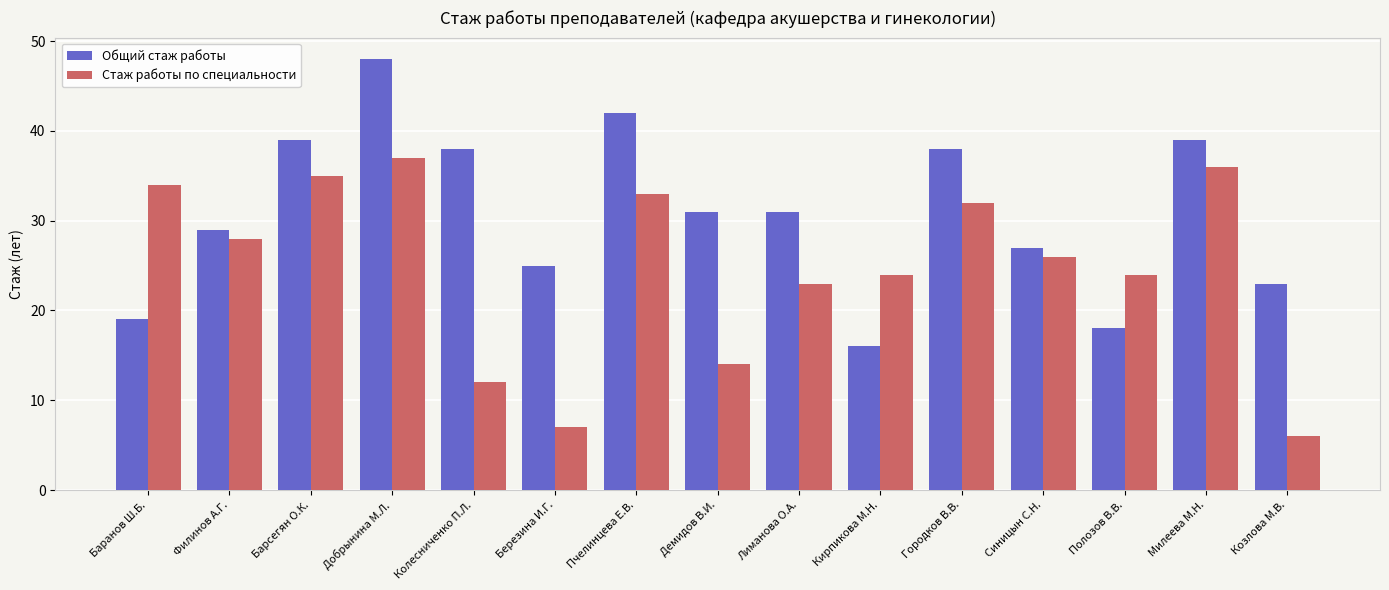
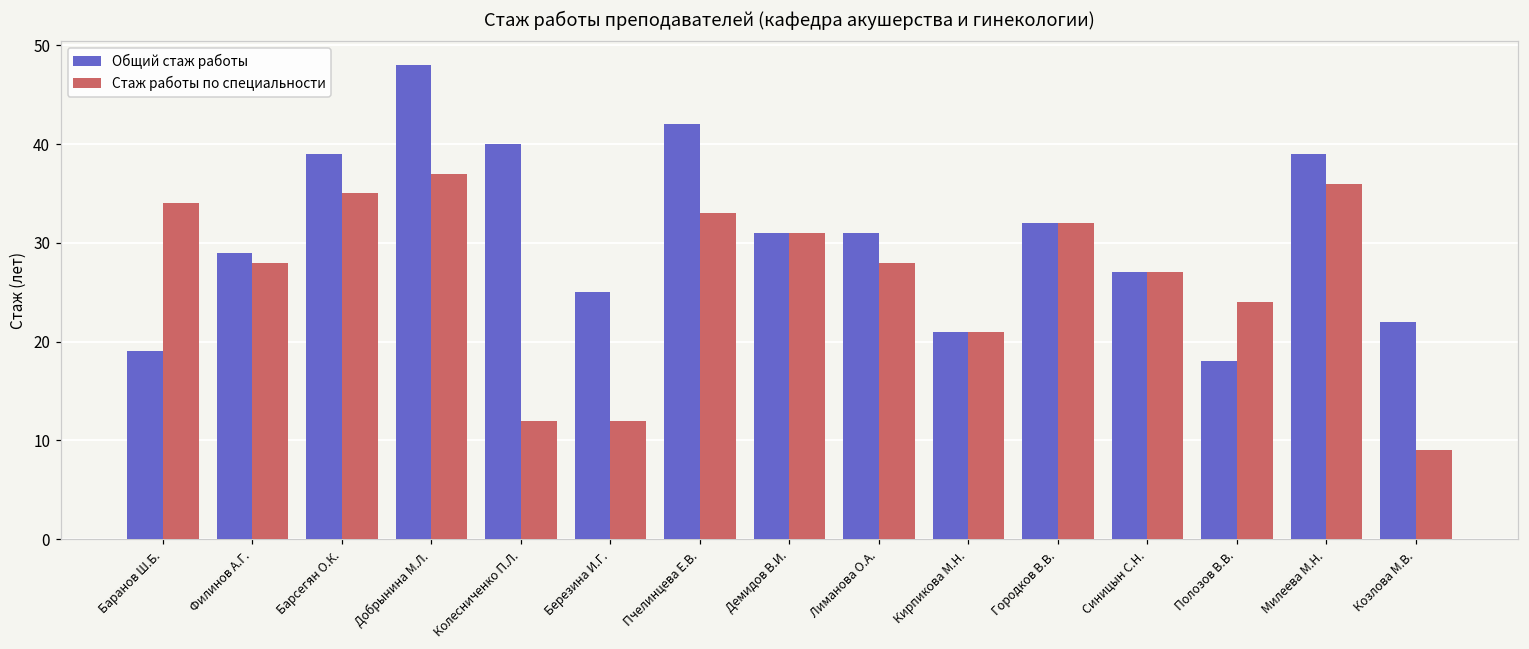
  {
    "Общий стаж работы": {
      "Баранов Ш.Б.": 19,
      "Филинов А.Г.": 29,
      "Барсегян О.К.": 39,
      "Добрынина М.Л.": 48,
-     "Колесниченко П.Л.": 38,
+     "Колесниченко П.Л.": 40,
      "Березина И.Г.": 25,
      "Пчелинцева Е.В.": 42,
      "Демидов В.И.": 31,
      "Лиманова О.А.": 31,
-     "Кирпикова М.Н.": 16,
-     "Городков В.В.": 38,
+     "Кирпикова М.Н.": 21,
+     "Городков В.В.": 32,
      "Синицын С.Н.": 27,
      "Полозов В.В.": 18,
      "Милеева М.Н.": 39,
-     "Козлова М.В.": 23
+     "Козлова М.В.": 22
    },
    "Стаж работы по специальности": {
      "Баранов Ш.Б.": 34,
      "Филинов А.Г.": 28,
      "Барсегян О.К.": 35,
      "Добрынина М.Л.": 37,
      "Колесниченко П.Л.": 12,
-     "Березина И.Г.": 7,
+     "Березина И.Г.": 12,
      "Пчелинцева Е.В.": 33,
-     "Демидов В.И.": 14,
-     "Лиманова О.А.": 23,
-     "Кирпикова М.Н.": 24,
+     "Демидов В.И.": 31,
+     "Лиманова О.А.": 28,
+     "Кирпикова М.Н.": 21,
      "Городков В.В.": 32,
-     "Синицын С.Н.": 26,
+     "Синицын С.Н.": 27,
      "Полозов В.В.": 24,
      "Милеева М.Н.": 36,
-     "Козлова М.В.": 6
+     "Козлова М.В.": 9
    }
  }
